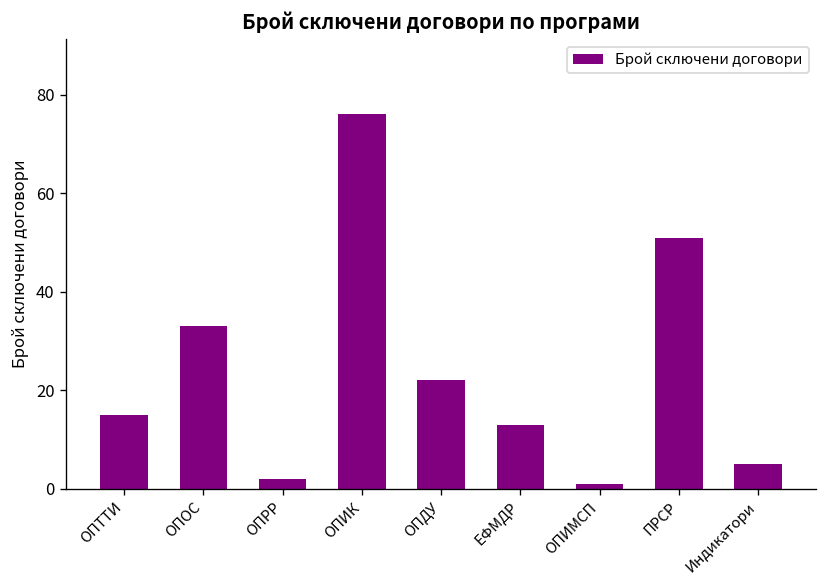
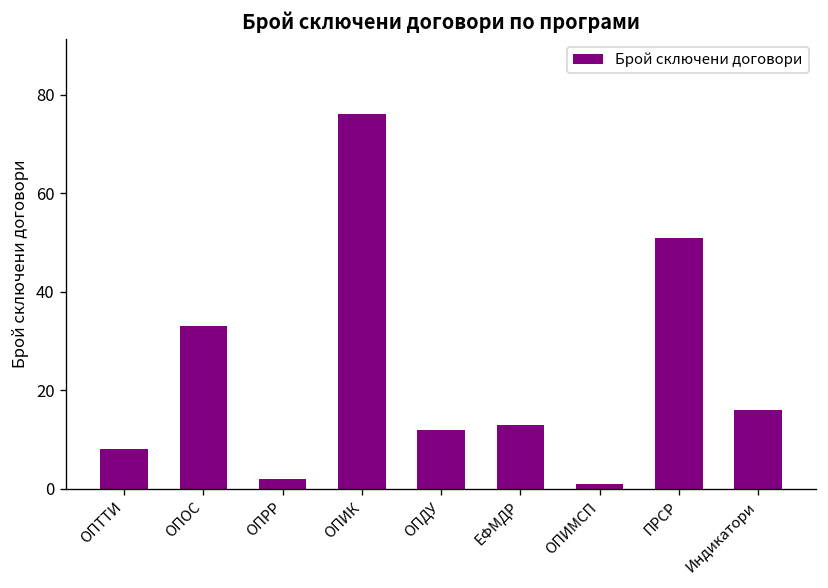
  {
-   "ОПТТИ": 15,
+   "ОПТТИ": 8,
    "ОПОС": 33,
    "ОПРР": 2,
    "ОПИК": 76,
-   "ОПДУ": 22,
+   "ОПДУ": 12,
    "ЕФМДР": 13,
    "ОПИМСП": 1,
    "ПРСР": 51,
-   "Индикатори": 5
+   "Индикатори": 16
  }
